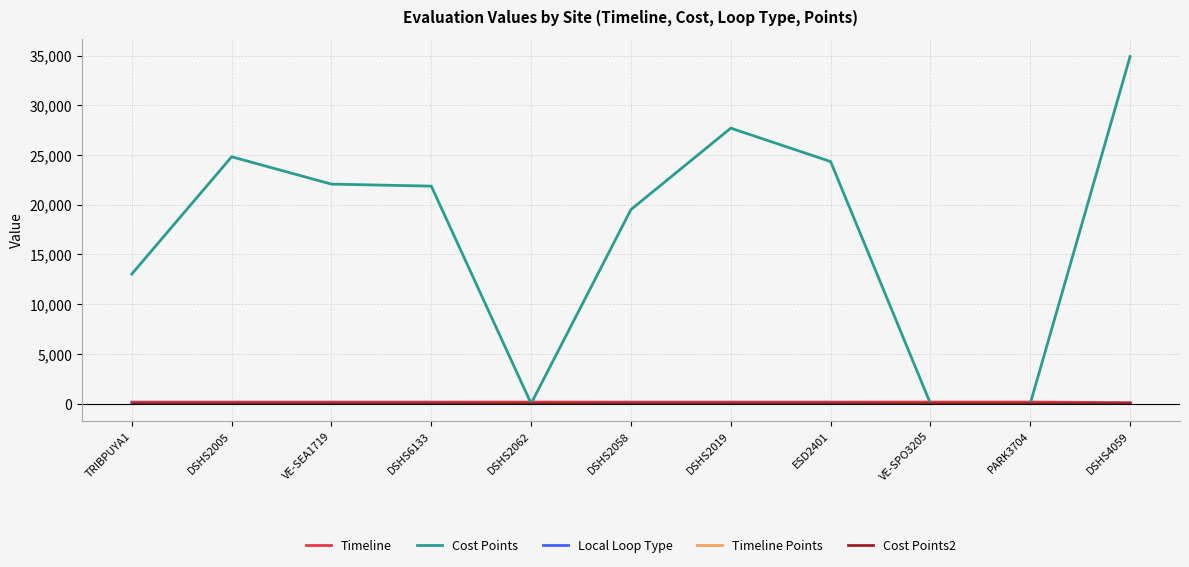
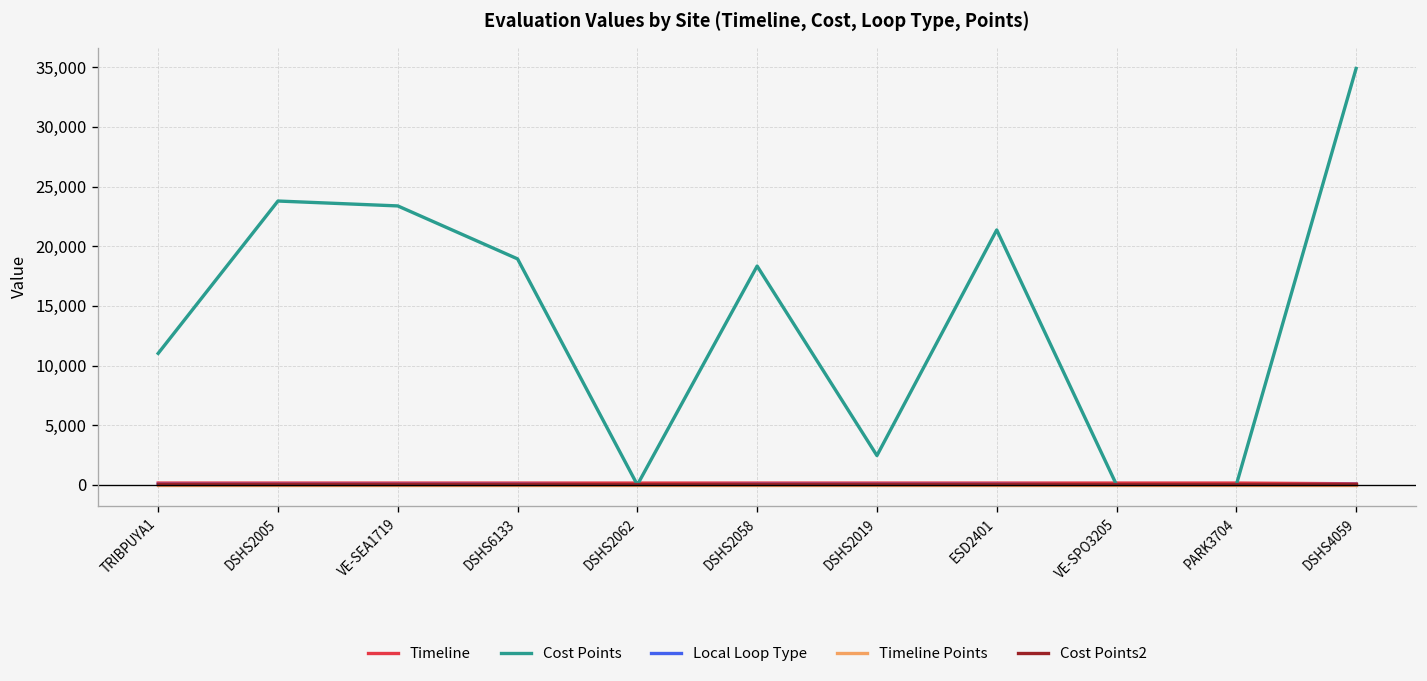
  {
    "Cost Points": {
-     "TRIBPUYA1": "13,000",
-     "DSHS2005": "25,000",
-     "VE-SEA1719": "22,000",
-     "DSHS6133": "22,000",
-     "DSHS2058": "20,000",
-     "DSHS2019": "28,000",
-     "ESD2401": "24,000",
+     "TRIBPUYA1": "11,000",
+     "DSHS2005": "24,000",
+     "VE-SEA1719": "23,000",
+     "DSHS6133": "19,000",
+     "DSHS2058": "18,000",
+     "DSHS2019": "2,000",
+     "ESD2401": "21,000",
      "DSHS4059": "35,000"
    }
  }
